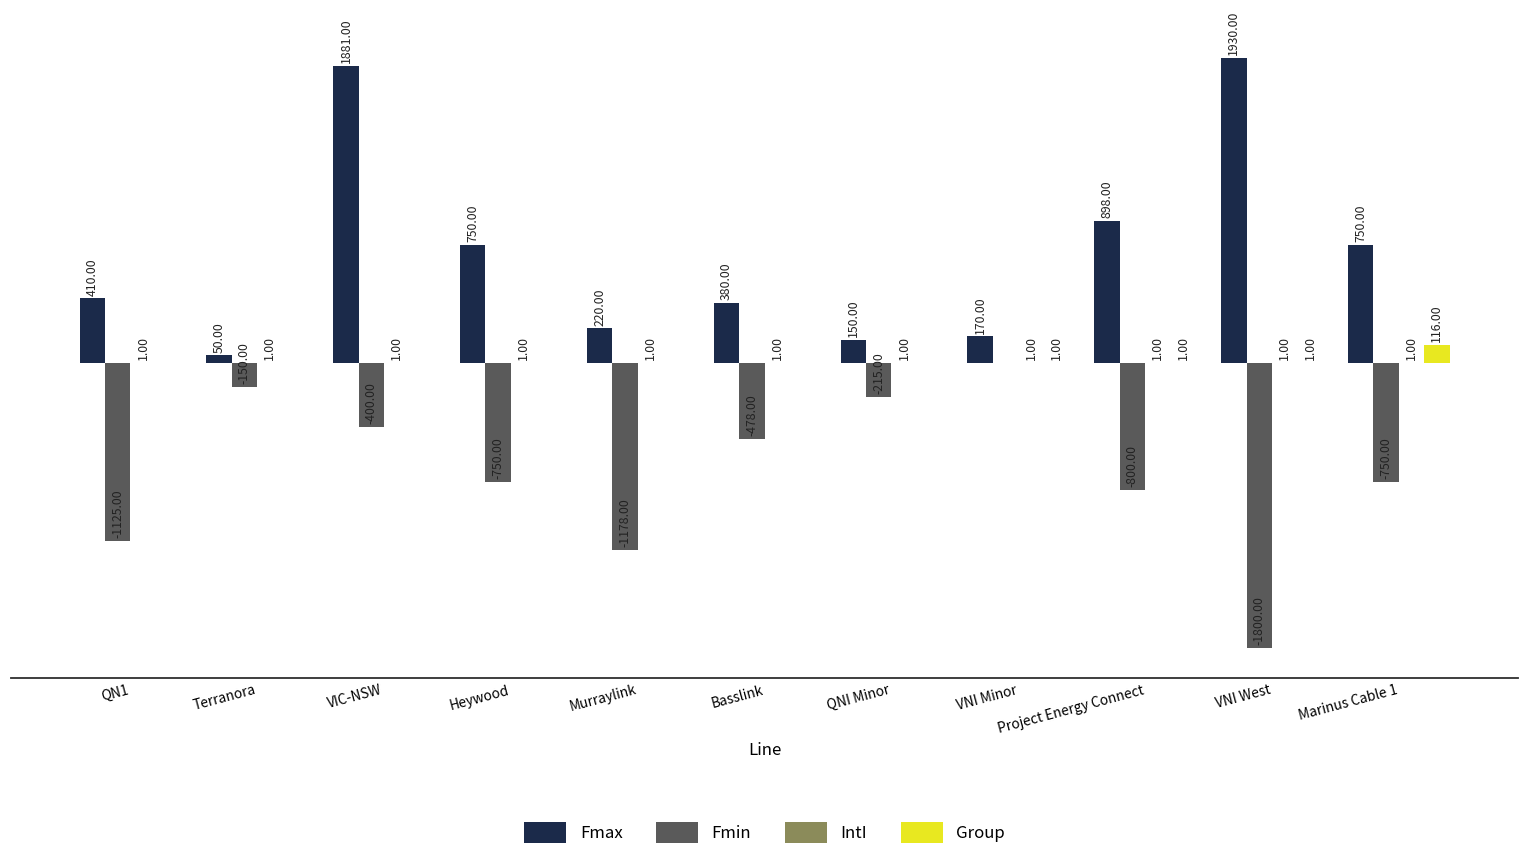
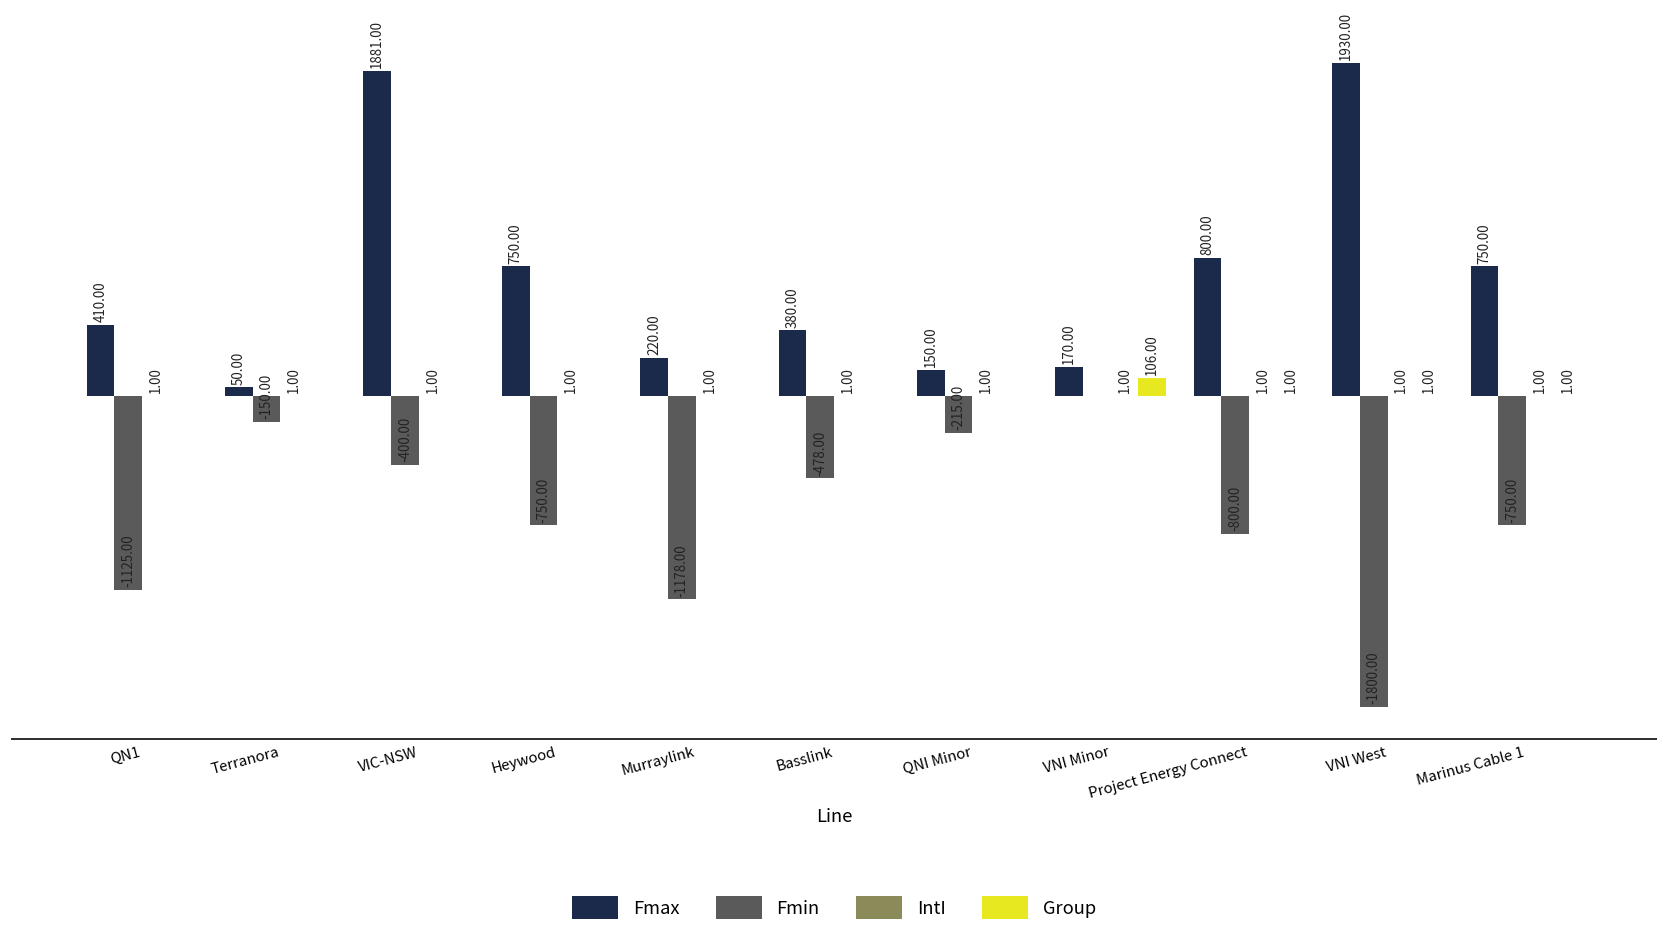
  {
    "Fmax": {
      "QN1": 410.00,
      "Terranora": 50.00,
      "VIC-NSW": 1881.00,
      "Heywood": 750.00,
      "Murraylink": 220.00,
      "Basslink": 380.00,
      "QNI Minor": 150.00,
      "VNI Minor": 170.00,
-     "Project Energy Connect": 898.00,
+     "Project Energy Connect": 800.00,
      "VNI West": 1930.00,
      "Marinus Cable 1": 750.00
    },
    "Fmin": {
      "QN1": -1125.00,
      "Terranora": -150.00,
      "VIC-NSW": -400.00,
      "Heywood": -750.00,
      "Murraylink": -1178.00,
      "Basslink": -478.00,
      "QNI Minor": -215.00,
      "Project Energy Connect": -800.00,
      "VNI West": -1800.00,
      "Marinus Cable 1": -750.00
    },
    "IntI": {
      "QN1": 1.00,
      "Terranora": 1.00,
      "VIC-NSW": 1.00,
      "Heywood": 1.00,
      "Murraylink": 1.00,
      "Basslink": 1.00,
      "QNI Minor": 1.00,
      "VNI Minor": 1.00,
      "Project Energy Connect": 1.00,
      "VNI West": 1.00,
      "Marinus Cable 1": 1.00
    },
    "Group": {
-     "VNI Minor": 1.00,
+     "VNI Minor": 106.00,
      "Project Energy Connect": 1.00,
      "VNI West": 1.00,
-     "Marinus Cable 1": 116.00
+     "Marinus Cable 1": 1.00
    }
  }
